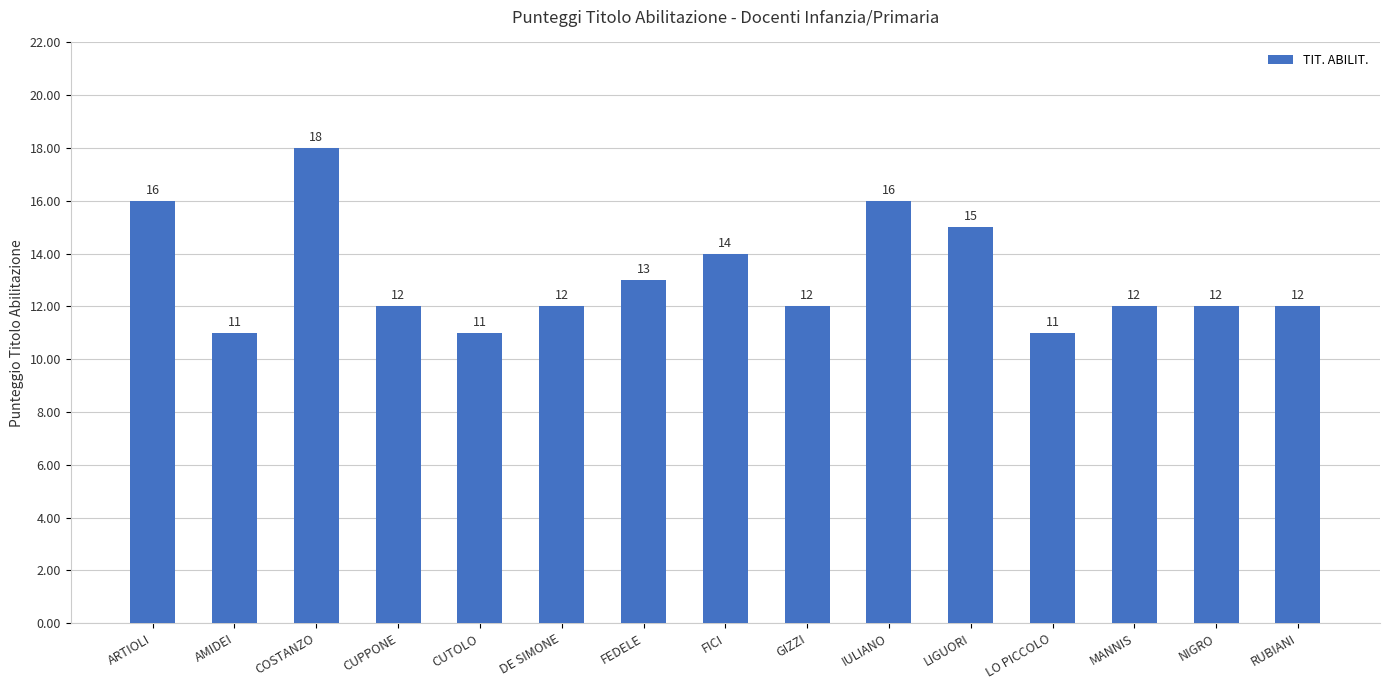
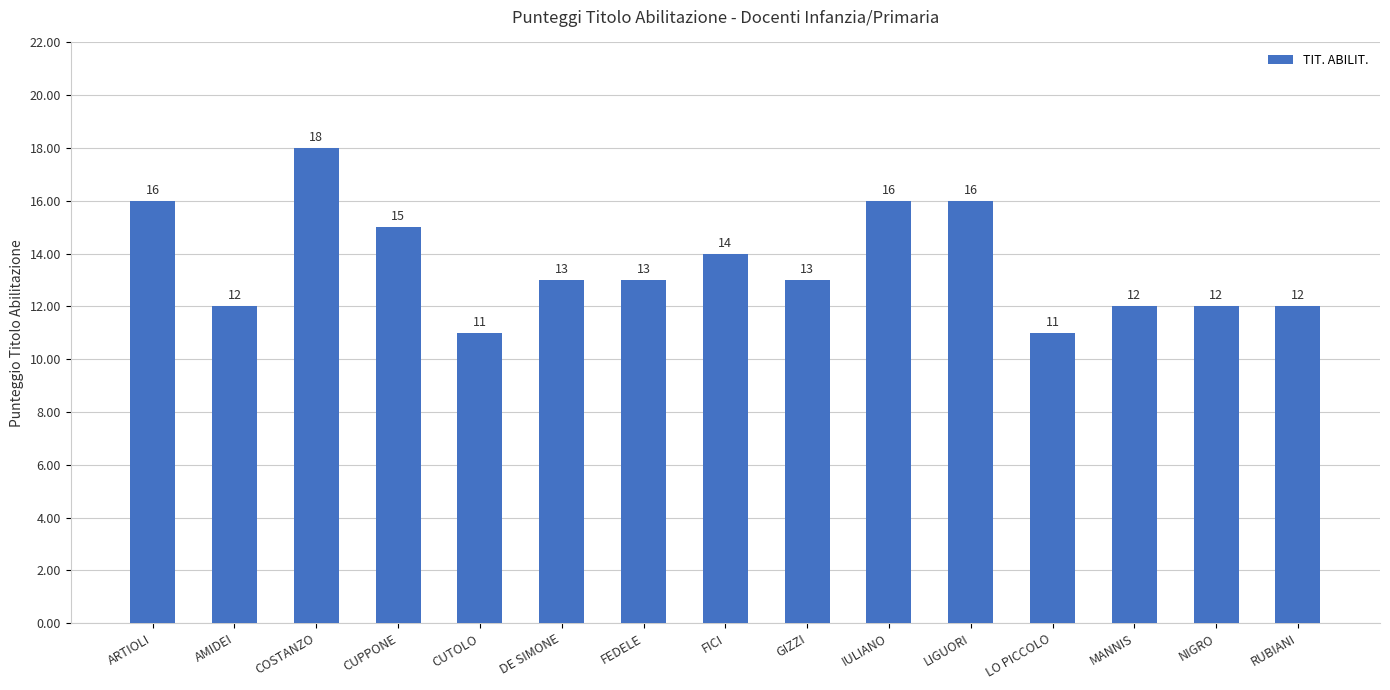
  {
    "ARTIOLI": 16,
-   "AMIDEI": 11,
+   "AMIDEI": 12,
    "COSTANZO": 18,
-   "CUPPONE": 12,
+   "CUPPONE": 15,
    "CUTOLO": 11,
-   "DE SIMONE": 12,
+   "DE SIMONE": 13,
    "FEDELE": 13,
    "FICI": 14,
-   "GIZZI": 12,
+   "GIZZI": 13,
    "IULIANO": 16,
-   "LIGUORI": 15,
+   "LIGUORI": 16,
    "LO PICCOLO": 11,
    "MANNIS": 12,
    "NIGRO": 12,
    "RUBIANI": 12
  }
